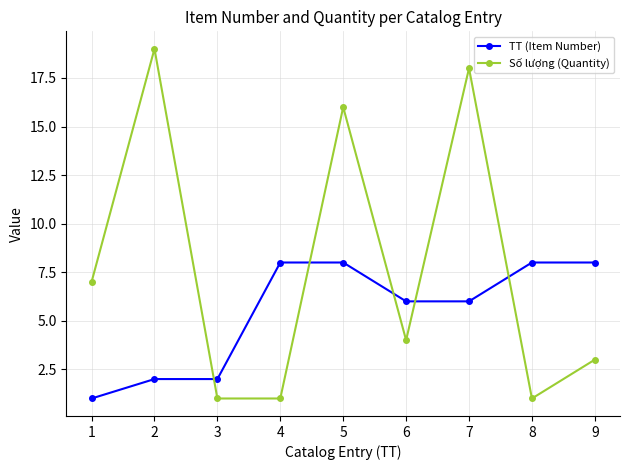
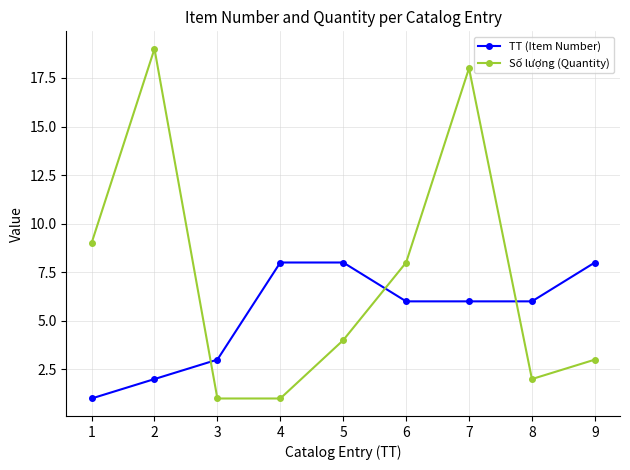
  {
    "TT (Item Number)": {
      "1": 1,
      "2": 2,
-     "3": 2,
+     "3": 3,
      "4": 8,
      "5": 8,
      "6": 6,
      "7": 6,
-     "8": 8,
+     "8": 6,
      "9": 8
    },
    "Số lượng (Quantity)": {
-     "1": 7,
+     "1": 9,
      "2": 19,
      "3": 1,
      "4": 1,
-     "5": 16,
-     "6": 4,
+     "5": 4,
+     "6": 8,
      "7": 18,
-     "8": 1,
+     "8": 2,
      "9": 3
    }
  }
